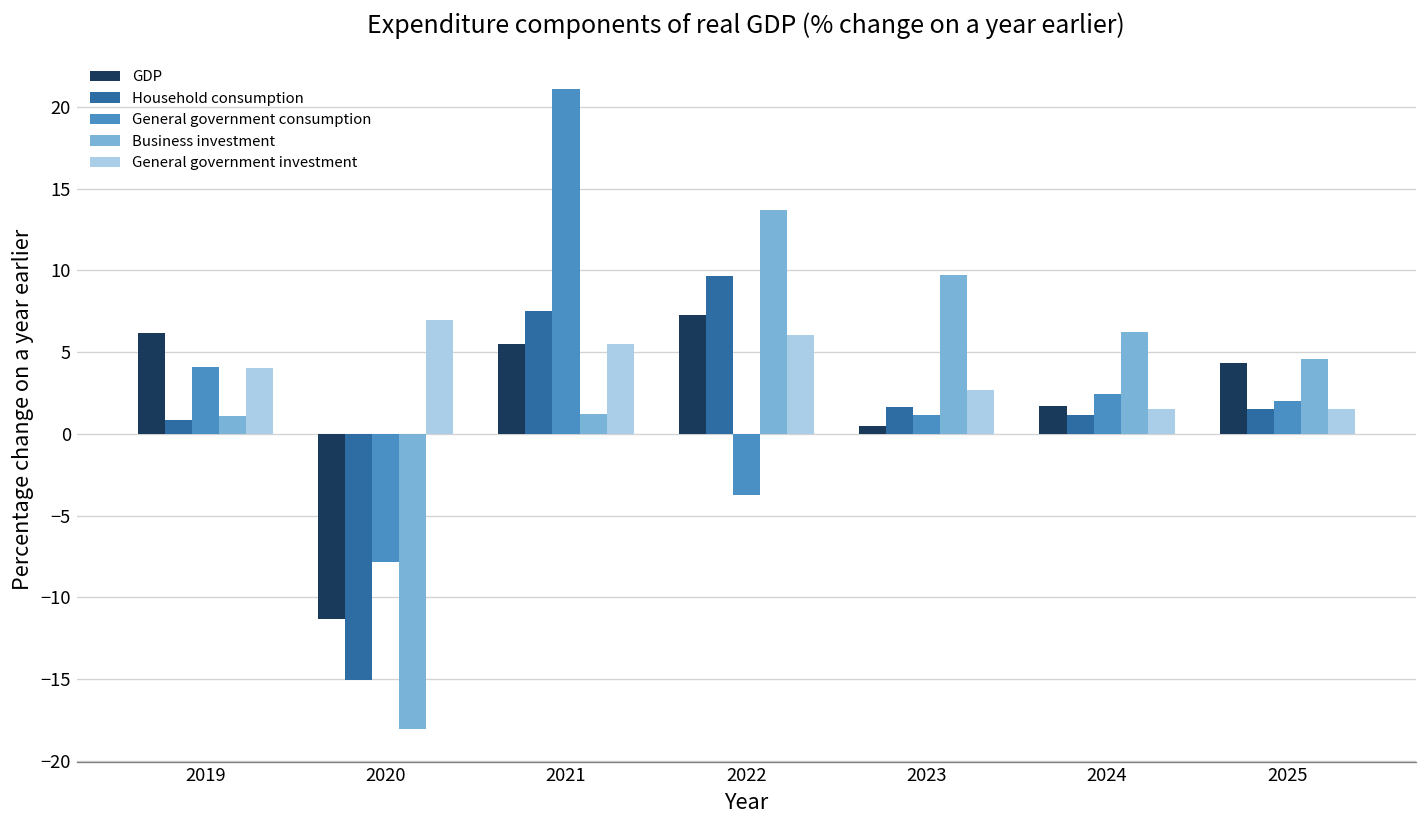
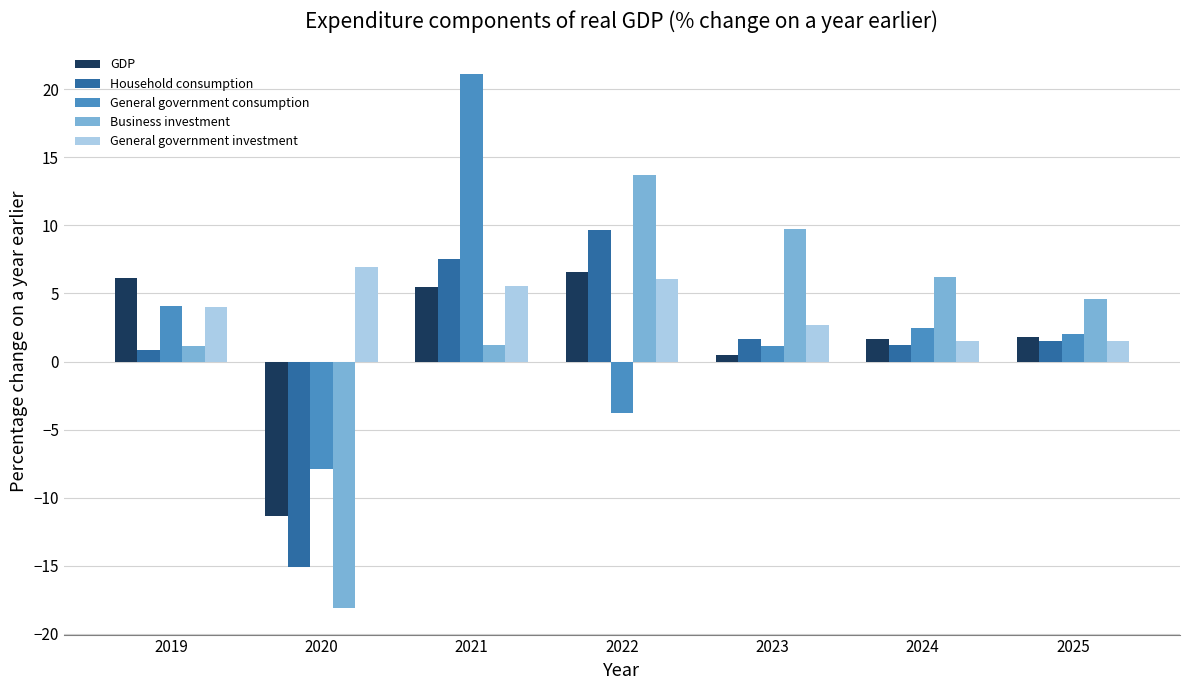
  {
    "GDP": {
      "2019": 6.2,
      "2020": -11.3,
      "2021": 5.5,
-     "2022": 7.2,
+     "2022": 6.6,
      "2023": 0.5,
      "2024": 1.7,
-     "2025": 4.4
+     "2025": 1.8
    }
  }
